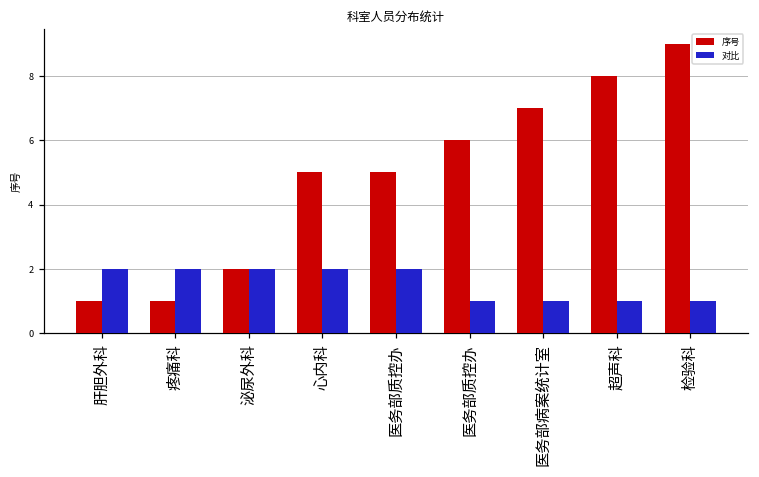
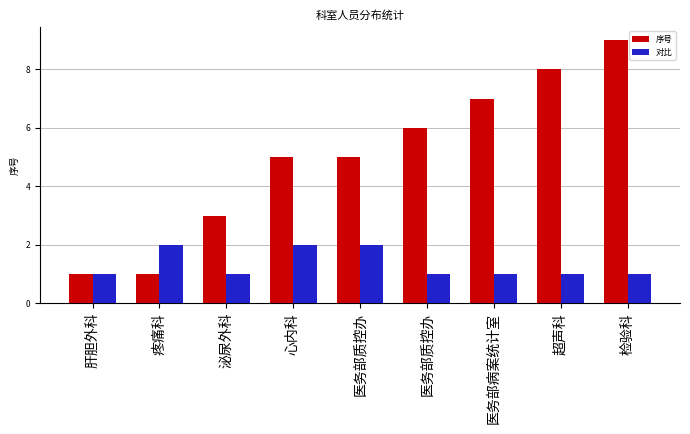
  {
    "序号": {
      "肝胆外科": 1,
      "疼痛科": 1,
-     "泌尿外科": 2,
+     "泌尿外科": 3,
      "心内科": 5,
      "医务部病案统计室": 7,
      "超声科": 8,
      "检验科": 9
    },
    "对比": {
-     "肝胆外科": 2,
+     "肝胆外科": 1,
      "疼痛科": 2,
-     "泌尿外科": 2,
+     "泌尿外科": 1,
      "心内科": 2,
      "医务部病案统计室": 1,
      "超声科": 1,
      "检验科": 1
    }
  }
